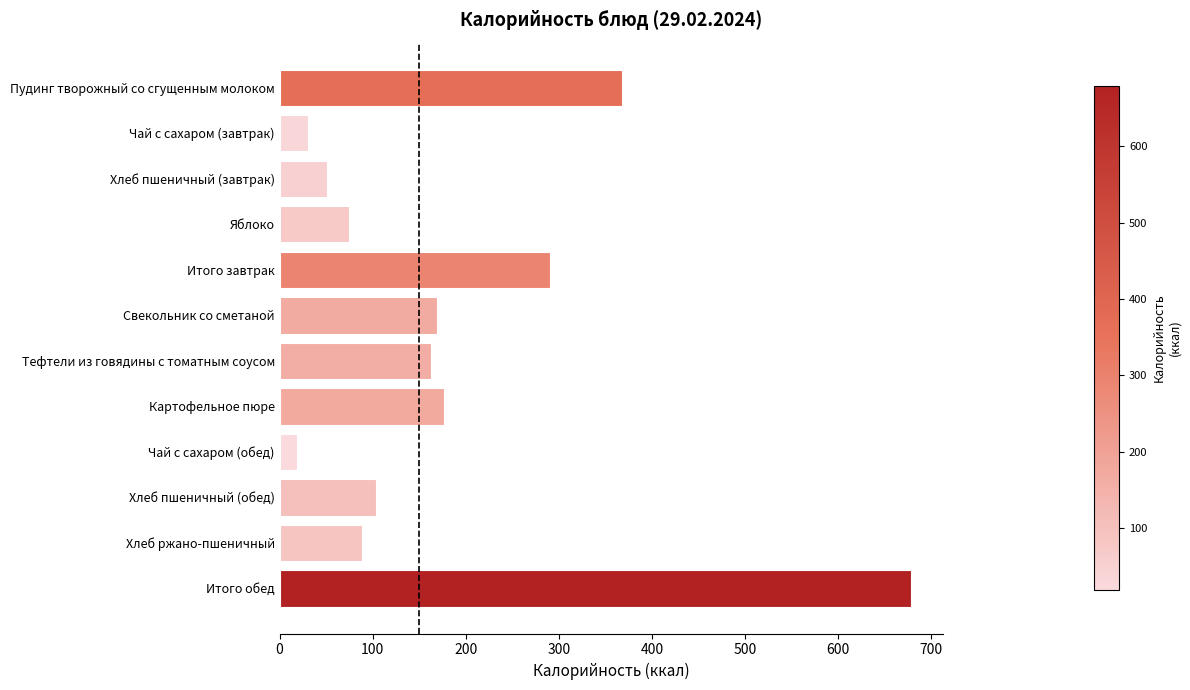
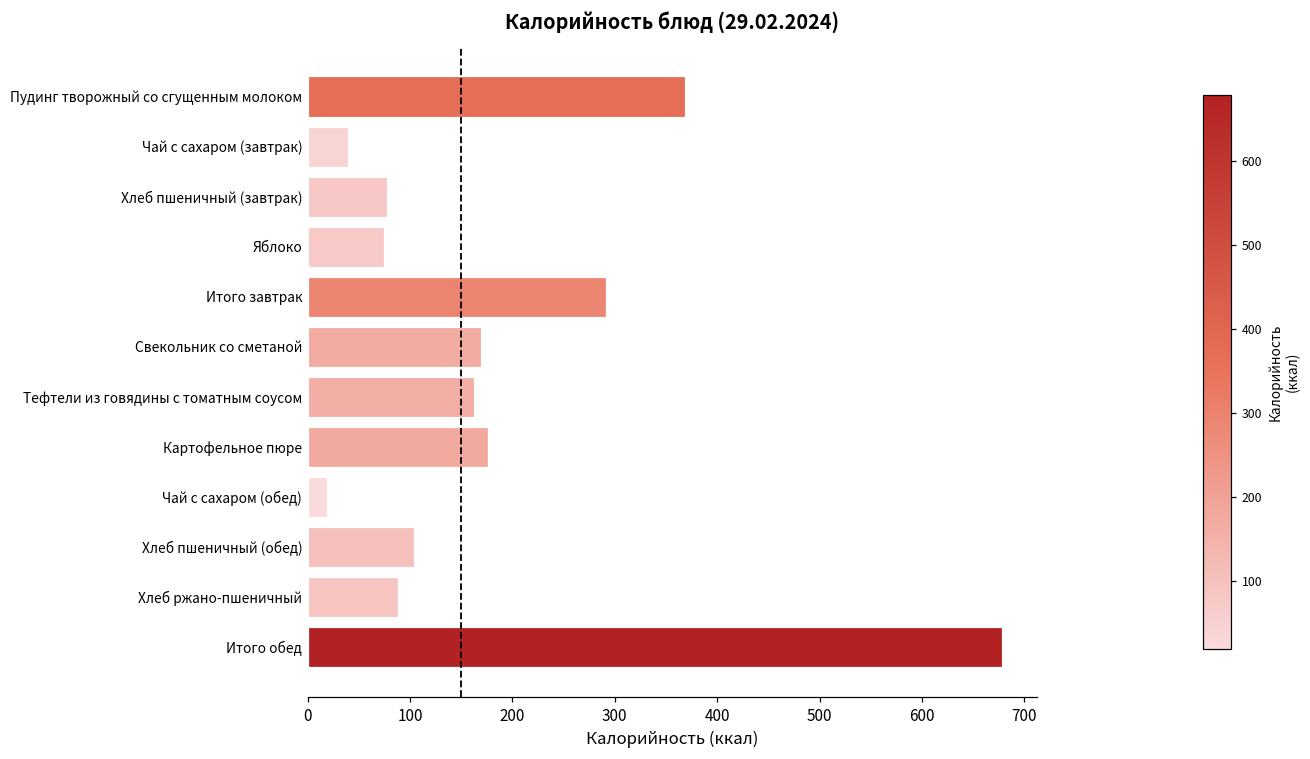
  {
    "Пудинг творожный со сгущенным молоком": 370,
-   "Чай с сахаром (завтрак)": 30,
-   "Хлеб пшеничный (завтрак)": 50,
+   "Чай с сахаром (завтрак)": 40,
+   "Хлеб пшеничный (завтрак)": 80,
    "Яблоко": 70,
    "Итого завтрак": 290,
    "Свекольник со сметаной": 170,
    "Тефтели из говядины с томатным соусом": 160,
    "Картофельное пюре": 180,
    "Чай с сахаром (обед)": 20,
    "Хлеб пшеничный (обед)": 100,
    "Хлеб ржано-пшеничный": 90,
    "Итого обед": 680
  }
